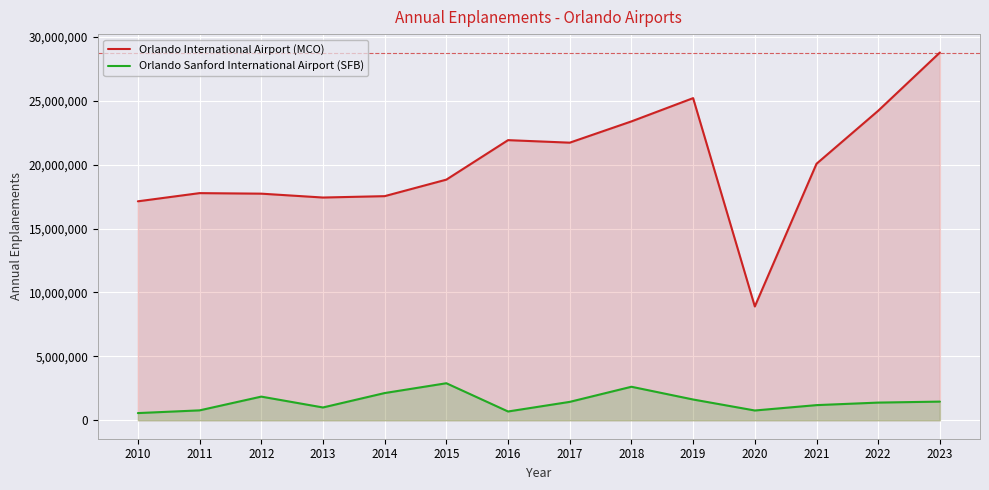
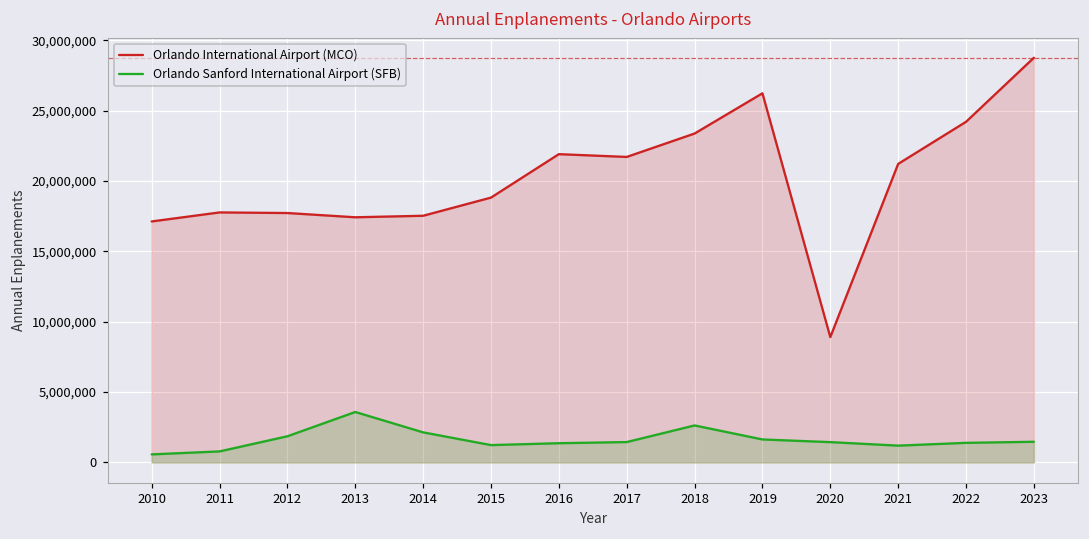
  {
    "Orlando International Airport (MCO)": {
      "2010": "17,100,000",
      "2011": "17,800,000",
      "2012": "17,700,000",
      "2013": "17,400,000",
      "2014": "17,500,000",
      "2015": "18,800,000",
      "2016": "21,900,000",
      "2017": "21,700,000",
      "2018": "23,400,000",
-     "2019": "25,200,000",
+     "2019": "26,200,000",
      "2020": "8,900,000",
-     "2021": "20,100,000",
+     "2021": "21,200,000",
      "2022": "24,200,000",
      "2023": "28,800,000"
    },
    "Orlando Sanford International Airport (SFB)": {
      "2010": "600,000",
      "2011": "800,000",
      "2012": "1,900,000",
-     "2013": "1,000,000",
+     "2013": "3,600,000",
      "2014": "2,100,000",
-     "2015": "2,900,000",
-     "2016": "700,000",
+     "2015": "1,200,000",
+     "2016": "1,400,000",
      "2017": "1,400,000",
      "2018": "2,600,000",
      "2019": "1,600,000",
-     "2020": "800,000",
+     "2020": "1,400,000",
      "2021": "1,200,000",
      "2022": "1,400,000",
      "2023": "1,500,000"
    }
  }
